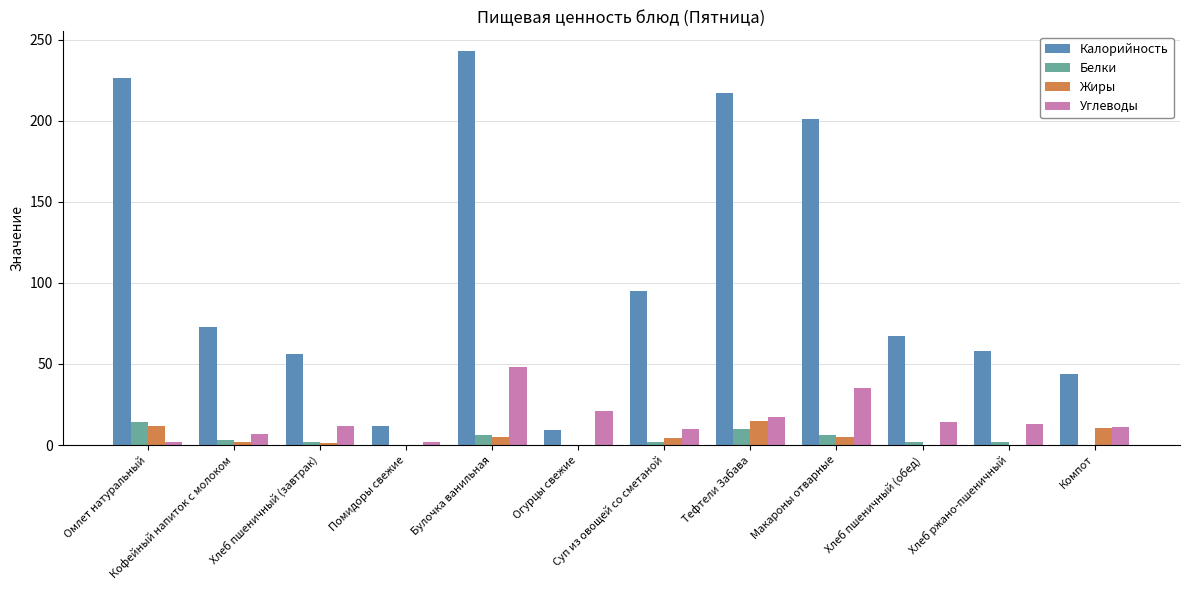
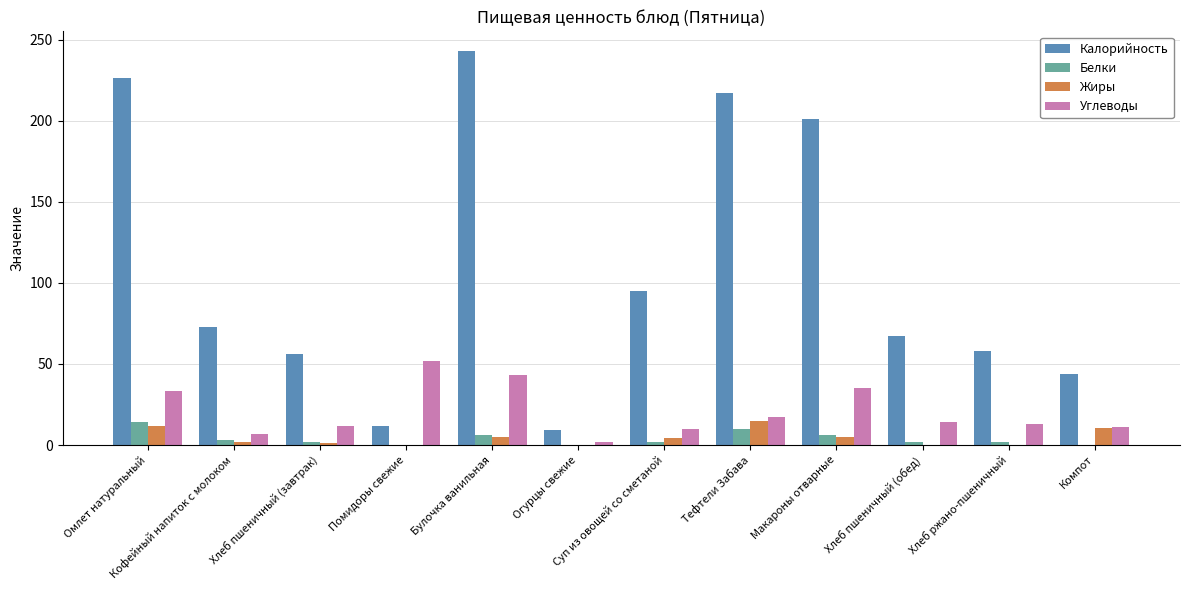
  {
    "Жиры": {
      "Омлет натуральный": 12,
      "Кофейный напиток с молоком": 2,
      "Помидоры свежие": 0,
      "Булочка ванильная": 5,
      "Огурцы свежие": 0,
      "Суп из овощей со сметаной": 5,
      "Тефтели Забава": 15,
      "Макароны отварные": 5,
      "Хлеб пшеничный (обед)": 0,
      "Хлеб ржано-пшеничный": 0,
      "Компот": 11
    },
    "Углеводы": {
-     "Омлет натуральный": 2,
+     "Омлет натуральный": 33,
      "Кофейный напиток с молоком": 7,
      "Хлеб пшеничный (завтрак)": 12,
-     "Помидоры свежие": 2,
-     "Булочка ванильная": 48,
-     "Огурцы свежие": 21,
+     "Помидоры свежие": 52,
+     "Булочка ванильная": 43,
+     "Огурцы свежие": 2,
      "Суп из овощей со сметаной": 10,
      "Тефтели Забава": 17,
      "Макароны отварные": 35,
      "Хлеб пшеничный (обед)": 14,
      "Хлеб ржано-пшеничный": 13,
      "Компот": 11
    }
  }
